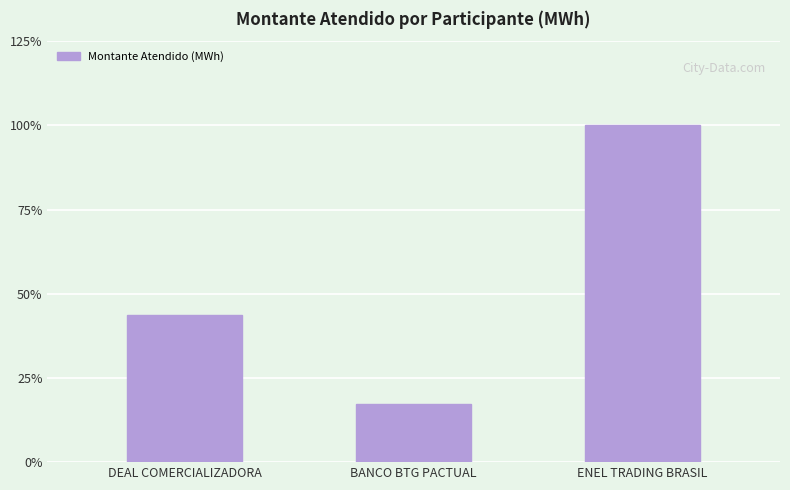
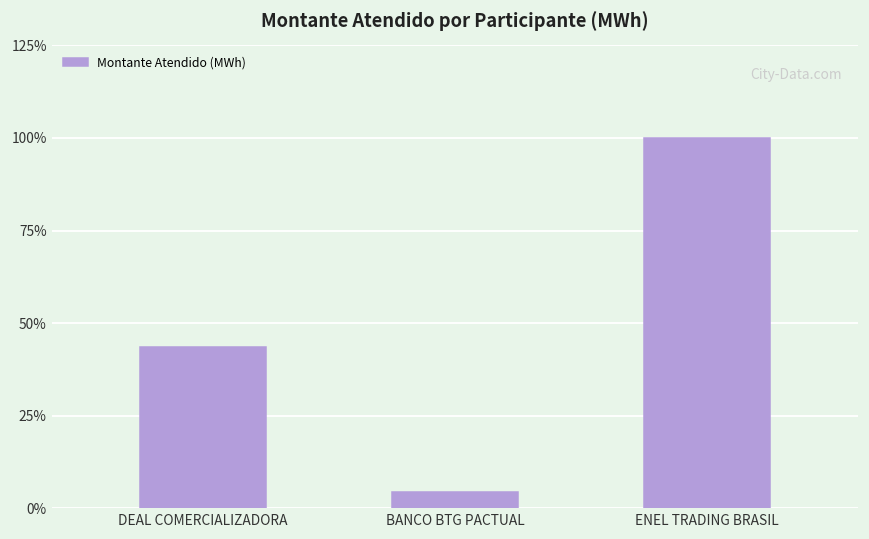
  {
    "DEAL COMERCIALIZADORA": "44%",
-   "BANCO BTG PACTUAL": "17%",
+   "BANCO BTG PACTUAL": "4%",
    "ENEL TRADING BRASIL": "100%"
  }
